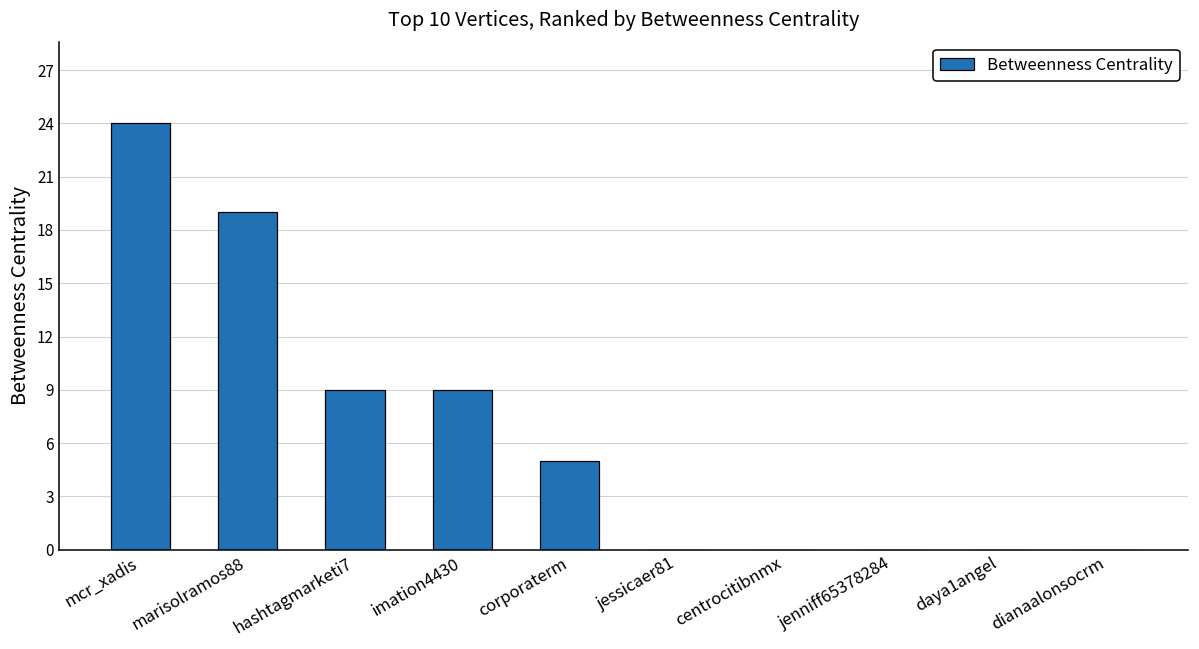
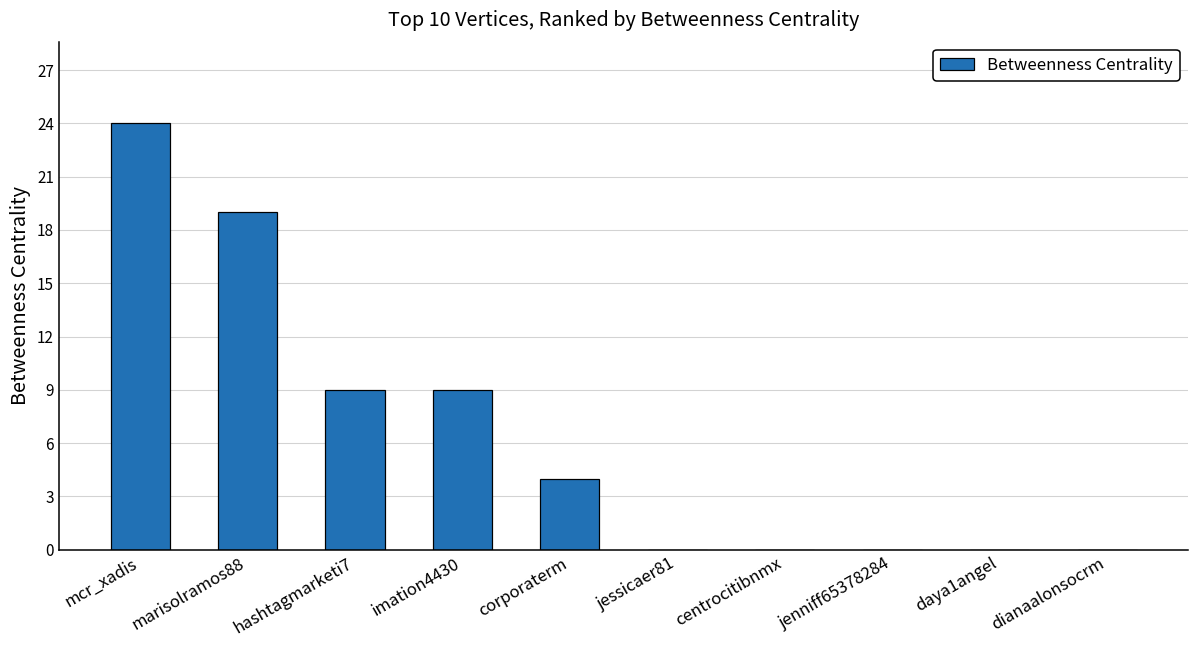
  {
    "mcr_xadis": 24,
    "marisolramos88": 19,
    "hashtagmarketi7": 9,
    "imation4430": 9,
-   "corporaterm": 5,
+   "corporaterm": 4,
    "jessicaer81": 0,
    "centrocitibnmx": 0,
    "jenniff65378284": 0,
    "daya1angel": 0,
    "dianaalonsocrm": 0
  }
